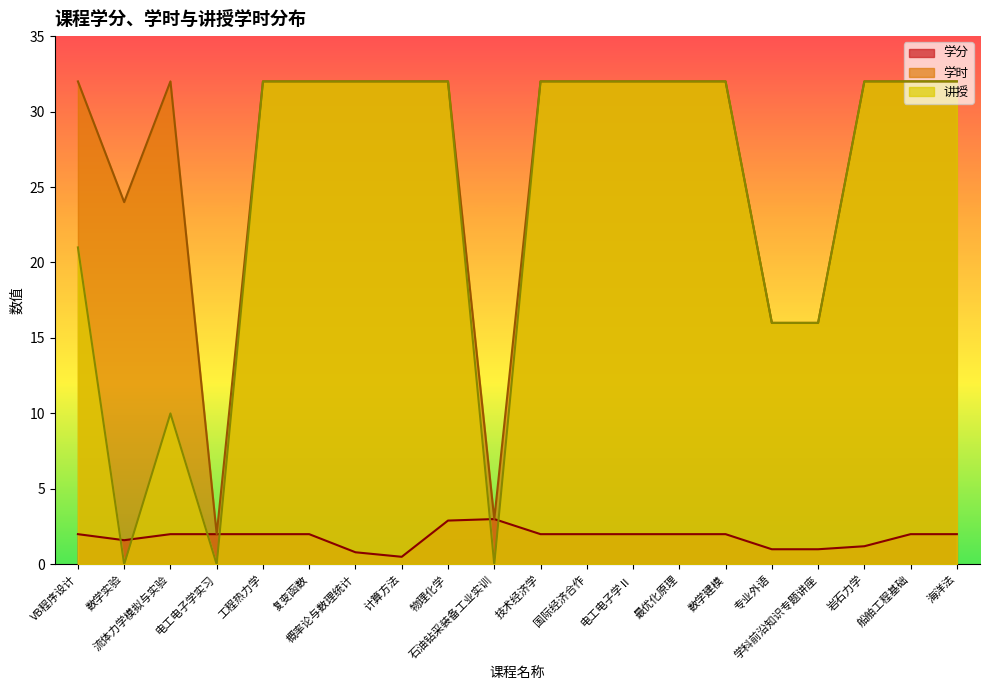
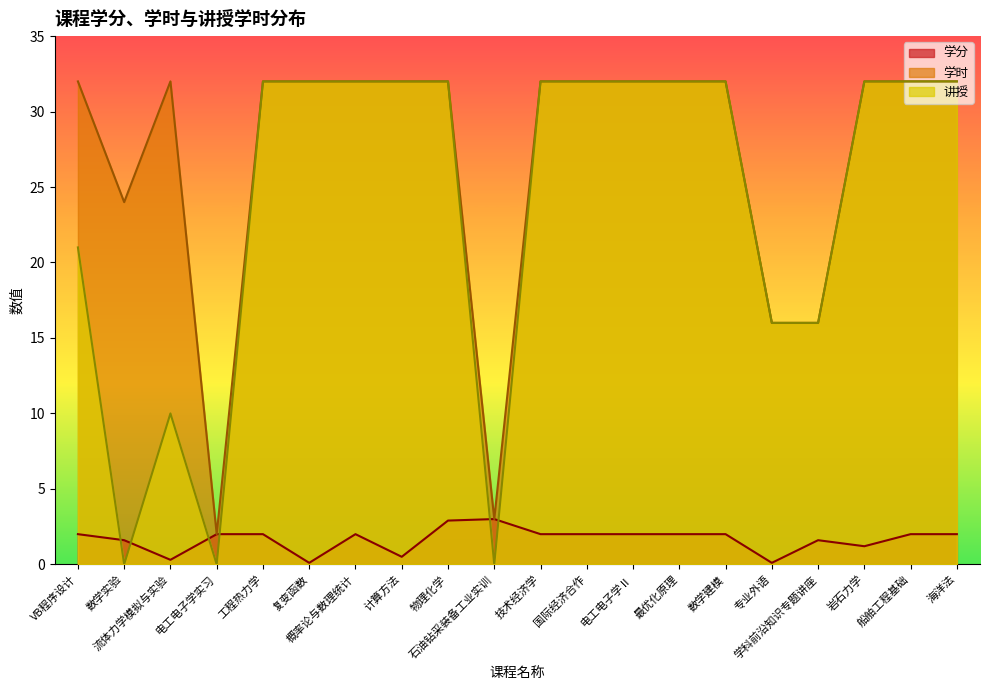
  {
    "学分": {
      "VB程序设计": 2.0,
      "数学实验": 1.6,
-     "流体力学模拟与实验": 2.0,
+     "流体力学模拟与实验": 0.3,
      "工程热力学": 2.0,
-     "复变函数": 2.0,
-     "概率论与数理统计": 0.8,
+     "复变函数": 0.1,
+     "概率论与数理统计": 2.0,
      "计算方法": 0.5,
      "物理化学": 2.9,
      "技术经济学": 2.0,
      "国际经济合作": 2.0,
      "电工电子学Ⅱ": 2.0,
      "最优化原理": 2.0,
      "数学建模": 2.0,
-     "专业外语": 1.0,
-     "学科前沿知识专题讲座": 1.0,
+     "专业外语": 0.1,
+     "学科前沿知识专题讲座": 1.6,
      "岩石力学": 1.2,
      "船舶工程基础": 2.0,
      "海洋法": 2.0
    },
    "学时": {
      "VB程序设计": 32.0,
      "数学实验": 24.0,
      "流体力学模拟与实验": 32.0
    },
    "讲授": {
      "VB程序设计": 21.0,
      "数学实验": 0.0,
      "流体力学模拟与实验": 10.0,
      "电工电子学实习": 0.0,
      "石油钻采装备工业实训": 0.0
    }
  }
